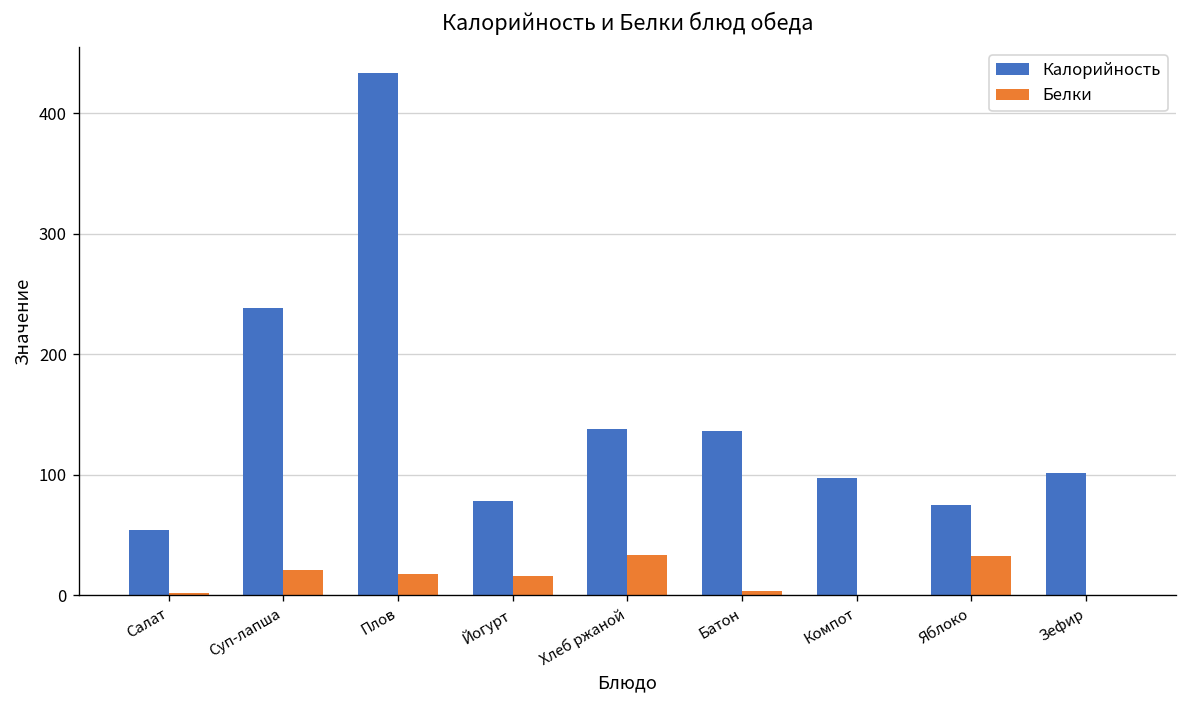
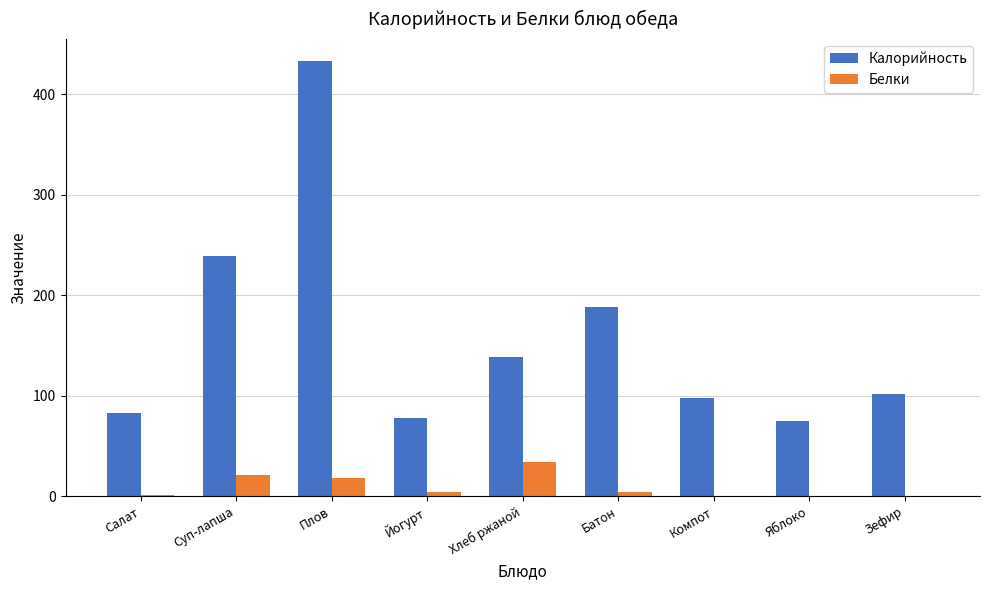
  {
    "Калорийность": {
-     "Салат": 54,
+     "Салат": 83,
      "Суп-лапша": 239,
      "Плов": 433,
      "Йогурт": 78,
      "Хлеб ржаной": 138,
-     "Батон": 136,
+     "Батон": 188,
      "Компот": 97,
      "Яблоко": 75,
      "Зефир": 102
    },
    "Белки": {
      "Суп-лапша": 21,
      "Плов": 18,
-     "Йогурт": 17,
+     "Йогурт": 4,
      "Хлеб ржаной": 34,
      "Батон": 4,
-     "Яблоко": 33
+     "Яблоко": 1
    }
  }
